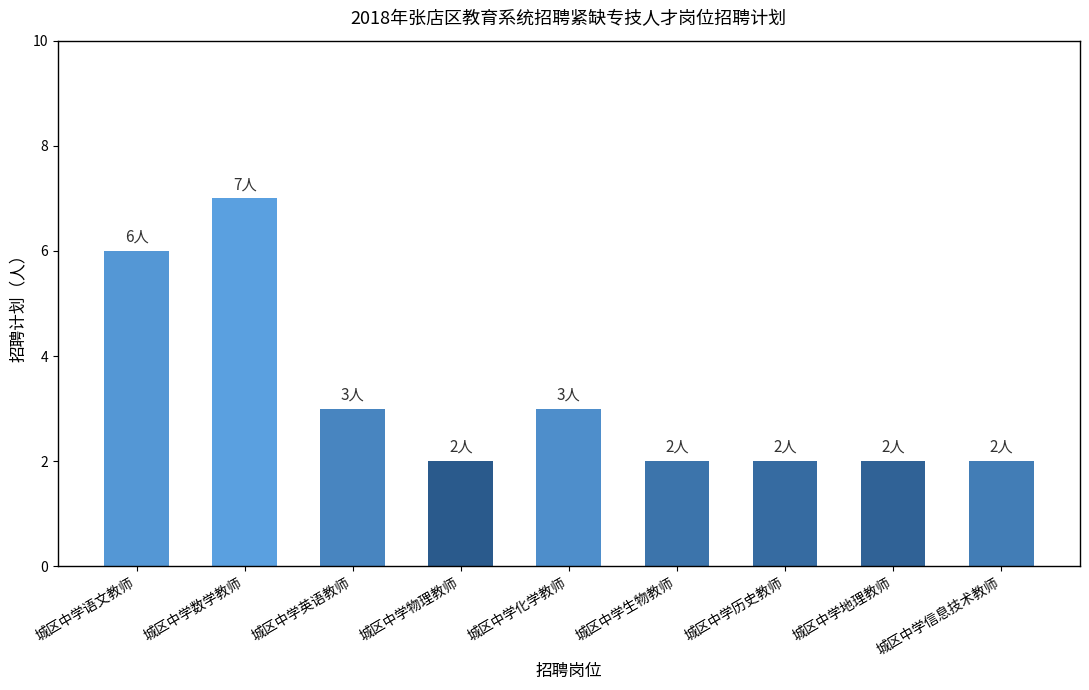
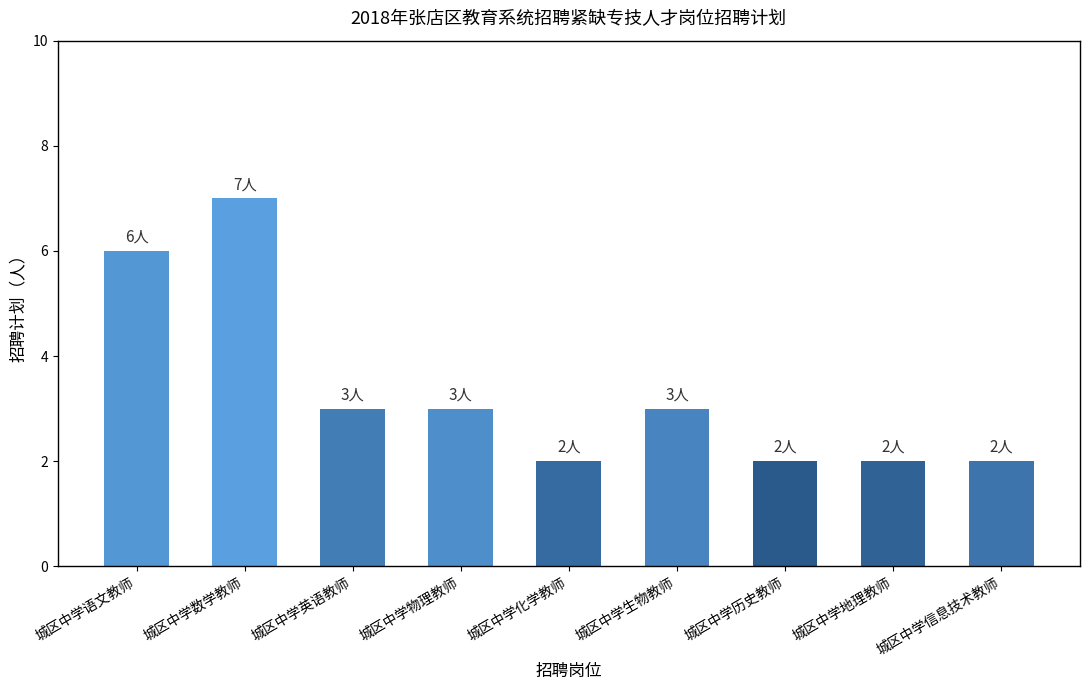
  {
    "城区中学语文教师": "6人",
    "城区中学数学教师": "7人",
    "城区中学英语教师": "3人",
-   "城区中学物理教师": "2人",
-   "城区中学化学教师": "3人",
-   "城区中学生物教师": "2人",
+   "城区中学物理教师": "3人",
+   "城区中学化学教师": "2人",
+   "城区中学生物教师": "3人",
    "城区中学历史教师": "2人",
    "城区中学地理教师": "2人",
    "城区中学信息技术教师": "2人"
  }
